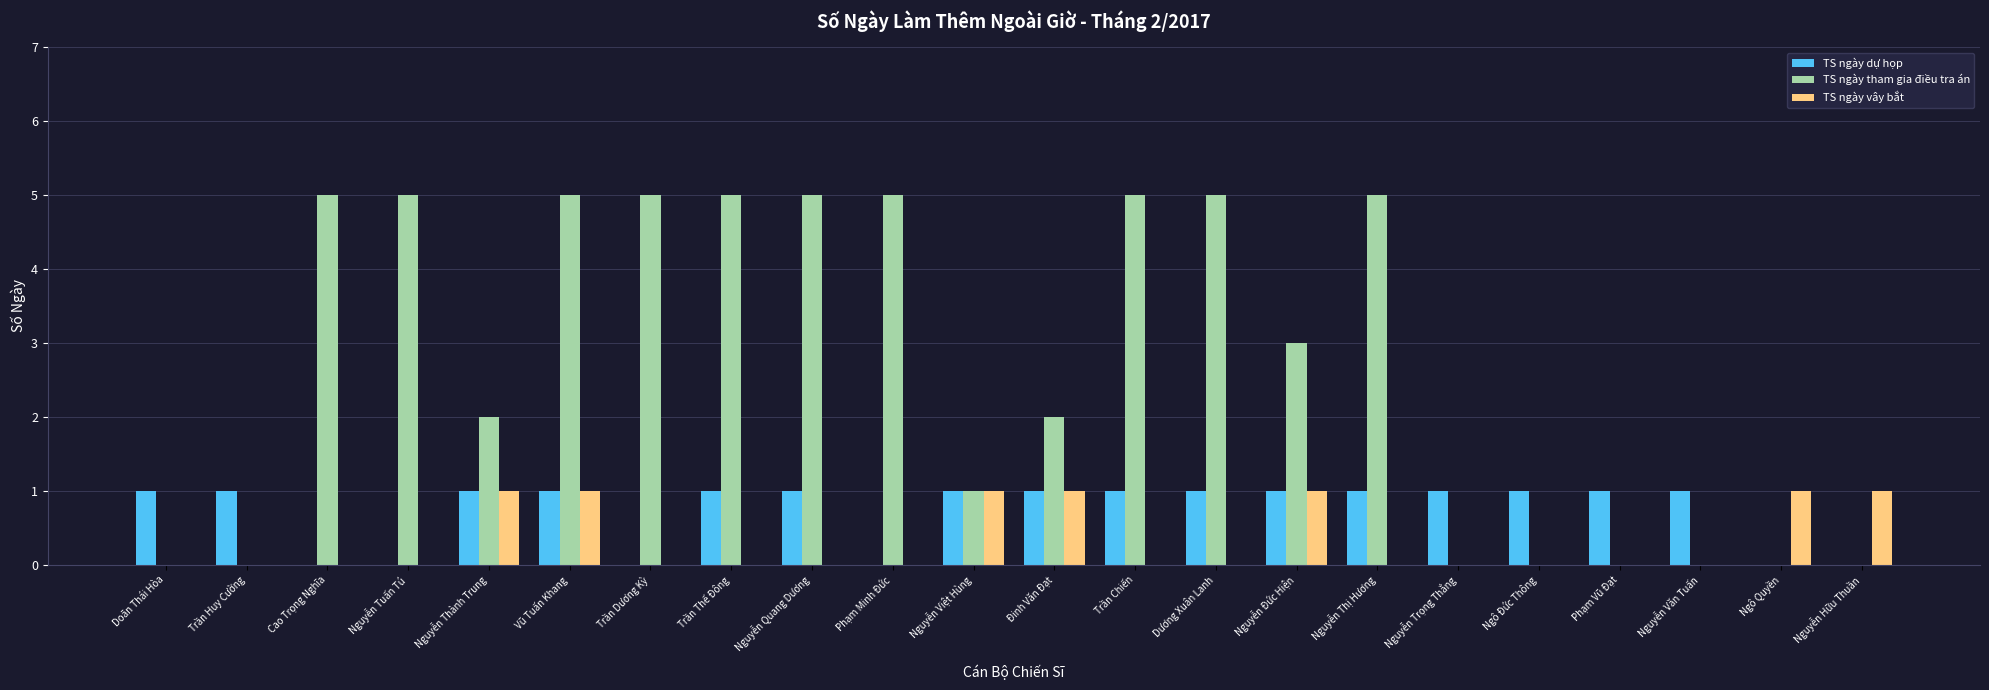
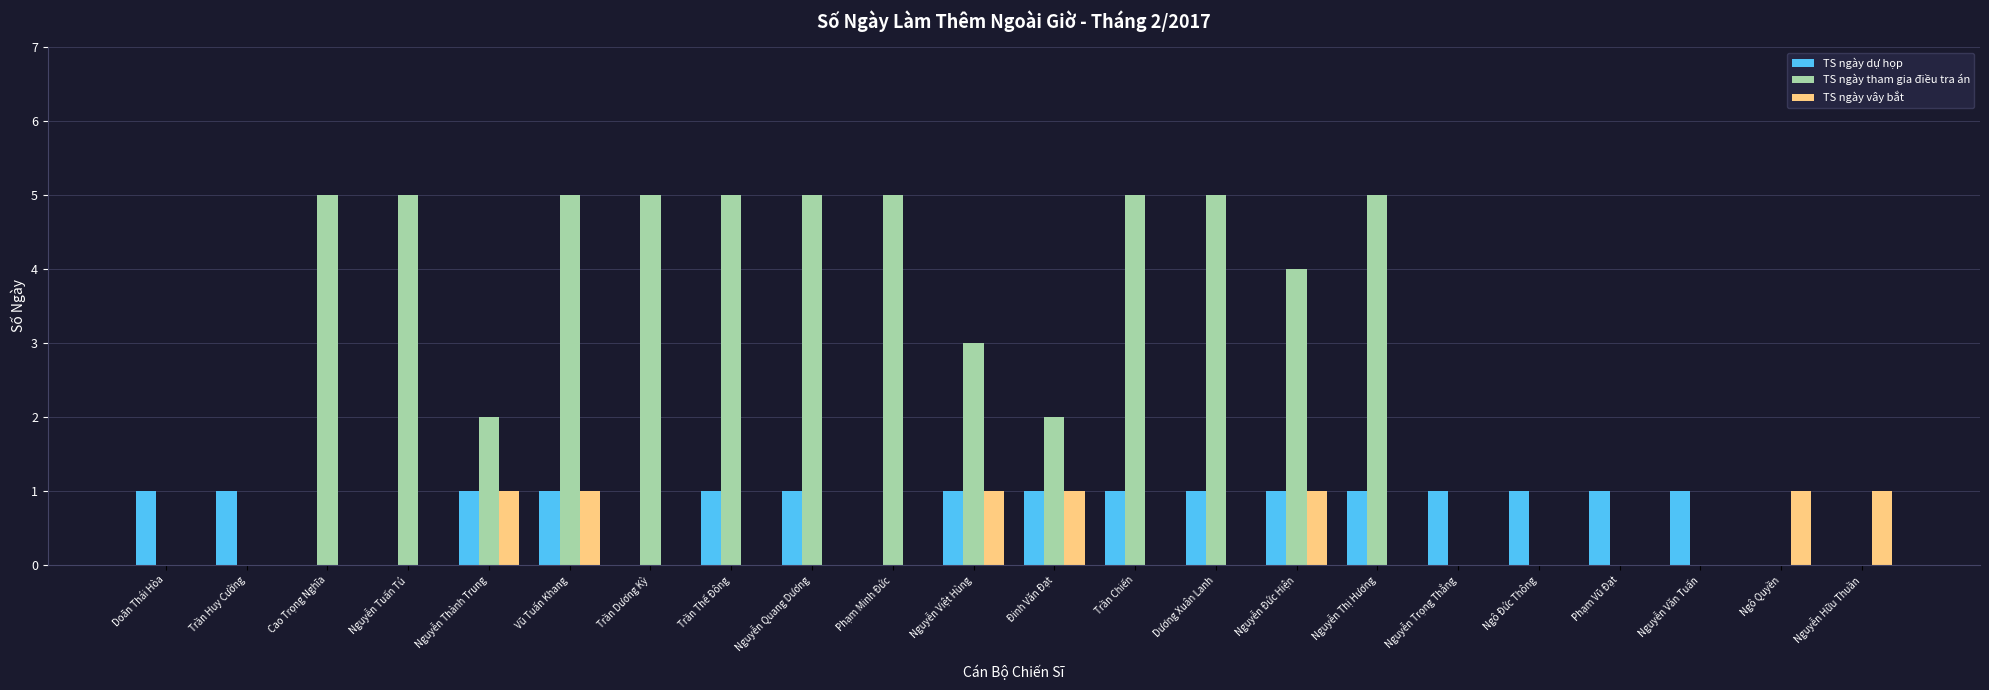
  {
    "TS ngày dự họp": {
      "Doãn Thái Hòa": 1,
      "Trần Huy Cường": 1,
      "Cao Trọng Nghĩa": 0,
      "Nguyễn Tuấn Tú": 0,
      "Nguyễn Thành Trung": 1,
      "Vũ Tuấn Khang": 1,
      "Trần Dương Kỳ": 0,
      "Trần Thế Đông": 1,
      "Nguyễn Quang Dương": 1,
      "Phạm Minh Đức": 0,
      "Nguyễn Việt Hùng": 1,
      "Đinh Văn Đạt": 1,
      "Trần Chiến": 1,
      "Dương Xuân Lanh": 1,
      "Nguyễn Đức Hiện": 1,
      "Nguyễn Thị Hương": 1,
      "Nguyễn Trọng Thắng": 1,
      "Ngô Đức Thông": 1,
      "Phạm Vũ Đạt": 1,
      "Nguyễn Văn Tuấn": 1,
      "Ngô Quyền": 0,
      "Nguyễn Hữu Thuần": 0
    },
    "TS ngày tham gia điều tra án": {
      "Doãn Thái Hòa": 0,
      "Trần Huy Cường": 0,
      "Cao Trọng Nghĩa": 5,
      "Nguyễn Tuấn Tú": 5,
      "Nguyễn Thành Trung": 2,
      "Vũ Tuấn Khang": 5,
      "Trần Dương Kỳ": 5,
      "Trần Thế Đông": 5,
      "Nguyễn Quang Dương": 5,
      "Phạm Minh Đức": 5,
-     "Nguyễn Việt Hùng": 1,
+     "Nguyễn Việt Hùng": 3,
      "Đinh Văn Đạt": 2,
      "Trần Chiến": 5,
      "Dương Xuân Lanh": 5,
-     "Nguyễn Đức Hiện": 3,
+     "Nguyễn Đức Hiện": 4,
      "Nguyễn Thị Hương": 5,
      "Nguyễn Trọng Thắng": 0,
      "Ngô Đức Thông": 0,
      "Phạm Vũ Đạt": 0,
      "Nguyễn Văn Tuấn": 0,
      "Ngô Quyền": 0,
      "Nguyễn Hữu Thuần": 0
    },
    "TS ngày vây bắt": {
      "Doãn Thái Hòa": 0,
      "Trần Huy Cường": 0,
      "Cao Trọng Nghĩa": 0,
      "Nguyễn Tuấn Tú": 0,
      "Nguyễn Thành Trung": 1,
      "Vũ Tuấn Khang": 1,
      "Trần Dương Kỳ": 0,
      "Trần Thế Đông": 0,
      "Nguyễn Quang Dương": 0,
      "Phạm Minh Đức": 0,
      "Nguyễn Việt Hùng": 1,
      "Đinh Văn Đạt": 1,
      "Trần Chiến": 0,
      "Dương Xuân Lanh": 0,
      "Nguyễn Đức Hiện": 1,
      "Nguyễn Thị Hương": 0,
      "Nguyễn Trọng Thắng": 0,
      "Ngô Đức Thông": 0,
      "Phạm Vũ Đạt": 0,
      "Nguyễn Văn Tuấn": 0,
      "Ngô Quyền": 1,
      "Nguyễn Hữu Thuần": 1
    }
  }
